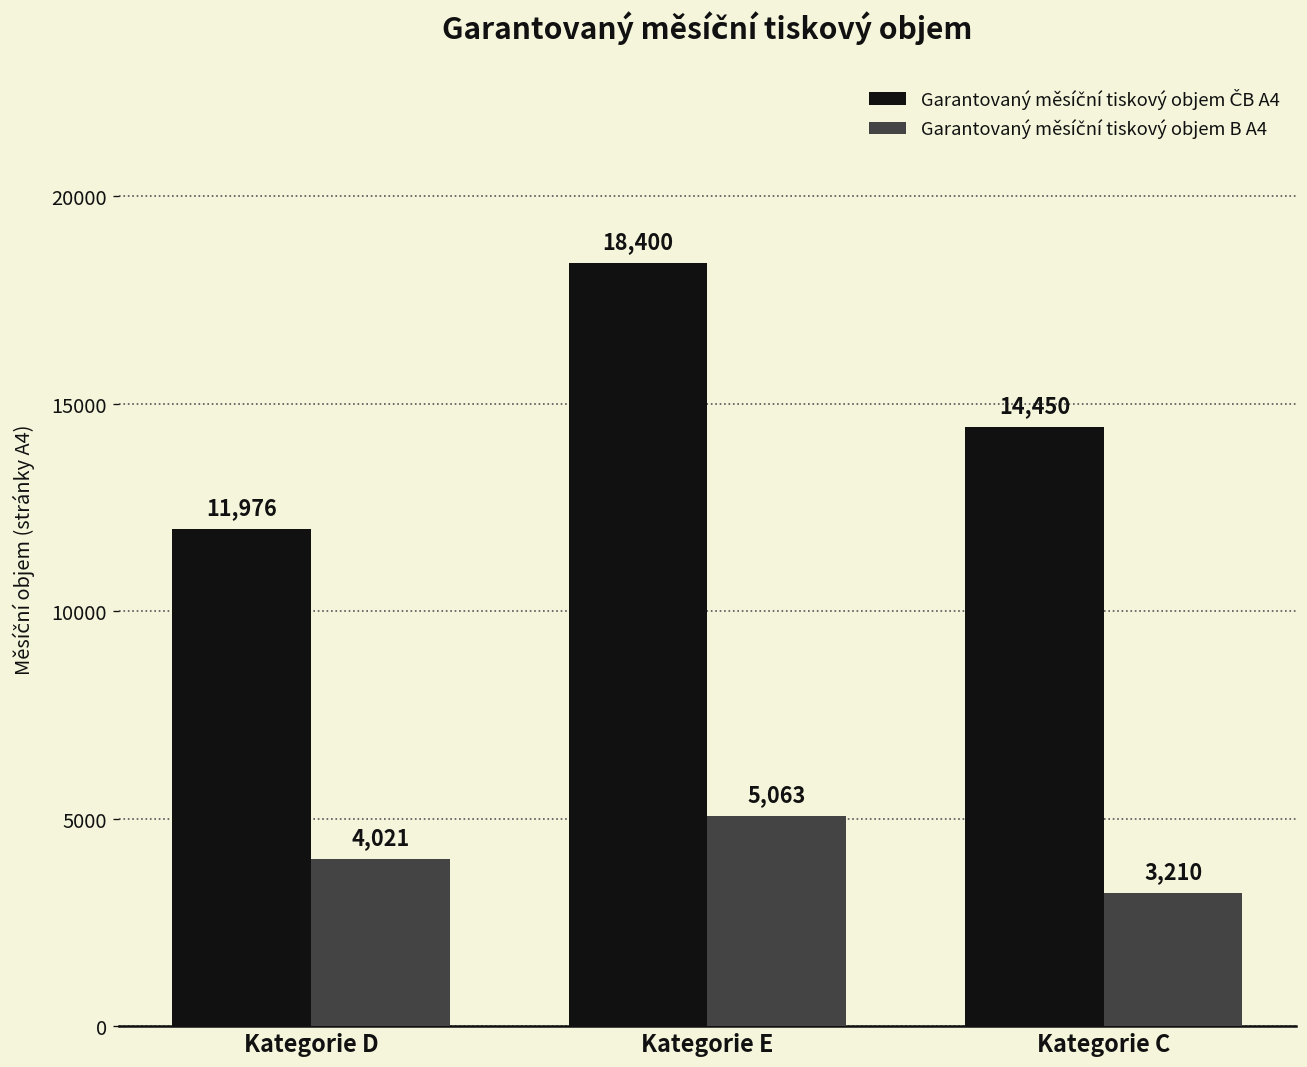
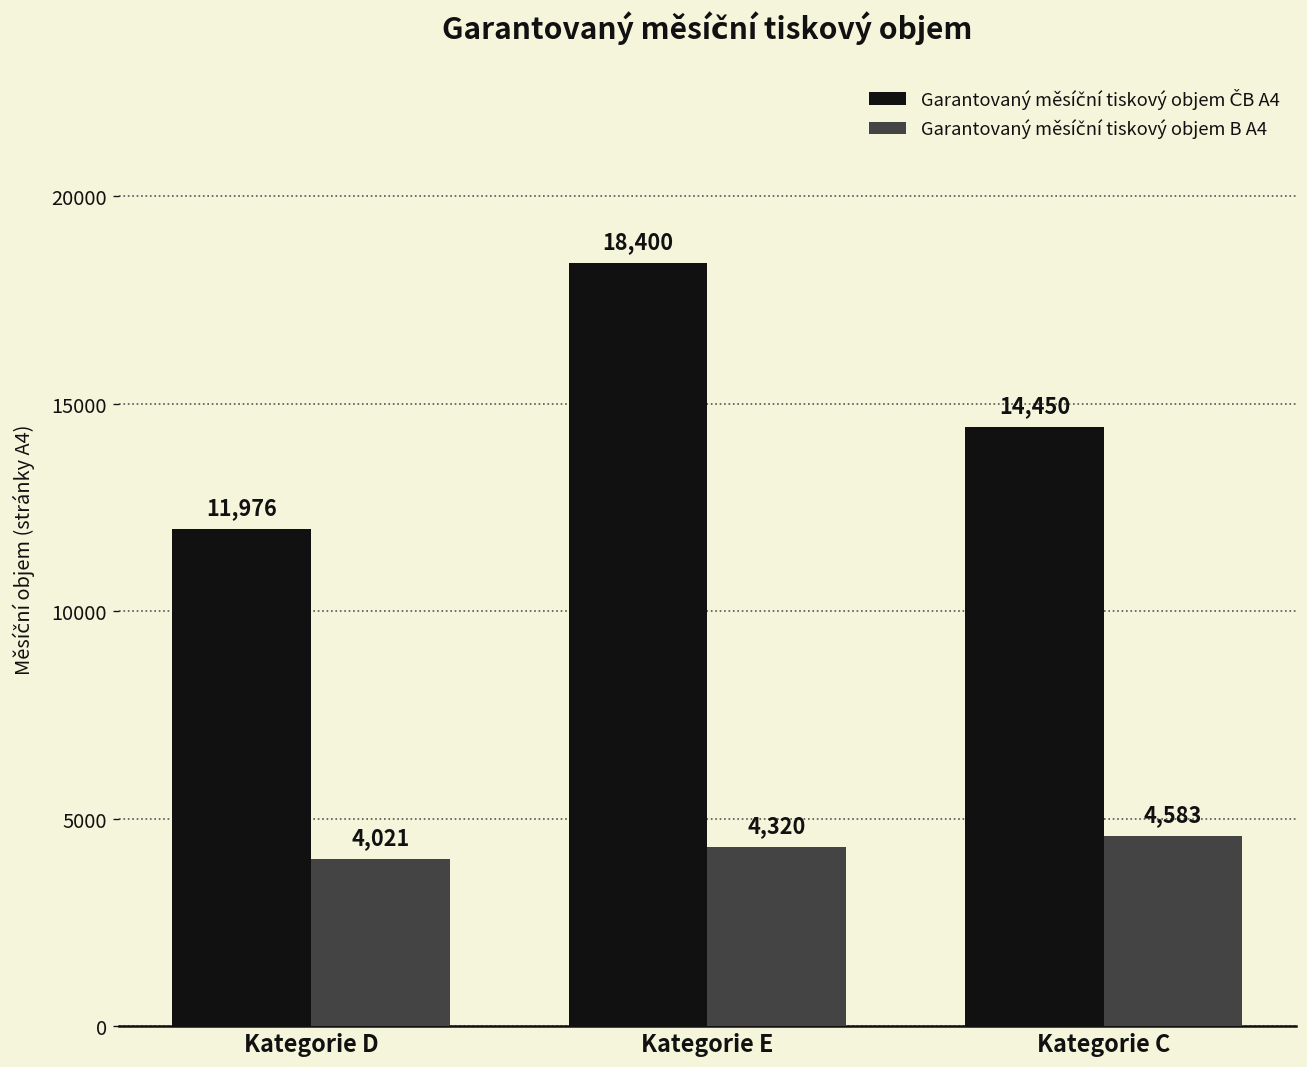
  {
    "Garantovaný měsíční tiskový objem ČB A4": {
      "Kategorie D": "11,976",
      "Kategorie E": "18,400",
      "Kategorie C": "14,450"
    },
    "Garantovaný měsíční tiskový objem B A4": {
      "Kategorie D": "4,021",
-     "Kategorie E": "5,063",
-     "Kategorie C": "3,210"
+     "Kategorie E": "4,320",
+     "Kategorie C": "4,583"
    }
  }
